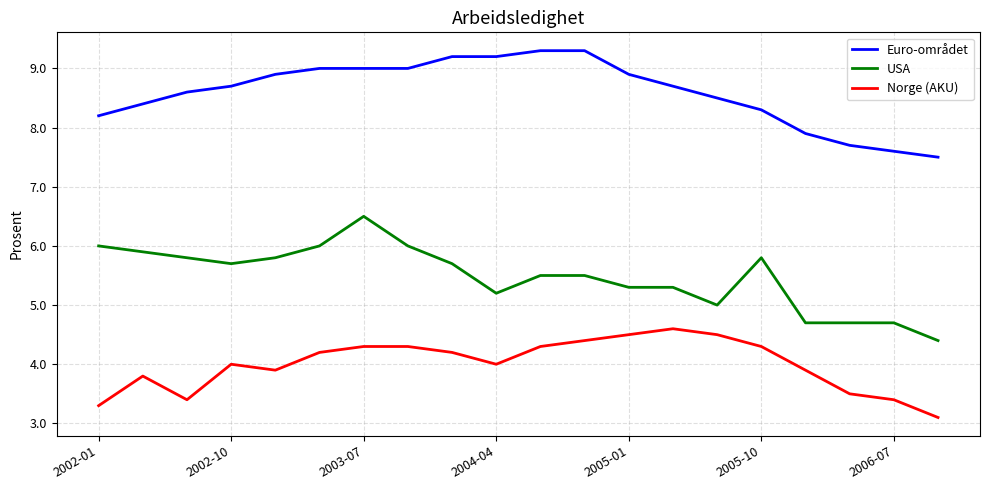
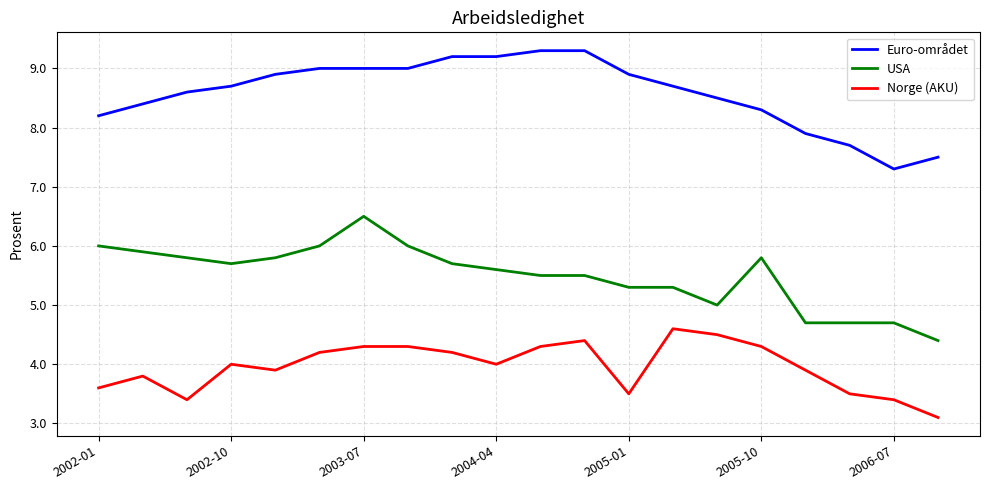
  {
    "Euro-området": {
      "2002-01": 8.2,
      "2002-10": 8.7,
      "2003-07": 9.0,
      "2004-04": 9.2,
      "2005-01": 8.9,
      "2005-10": 8.3,
-     "2006-07": 7.6
+     "2006-07": 7.3
    },
    "USA": {
      "2002-01": 6.0,
      "2002-10": 5.7,
      "2003-07": 6.5,
-     "2004-04": 5.2,
+     "2004-04": 5.6,
      "2005-01": 5.3,
      "2005-10": 5.8,
      "2006-07": 4.7
    },
    "Norge (AKU)": {
-     "2002-01": 3.3,
+     "2002-01": 3.6,
      "2002-10": 4.0,
      "2003-07": 4.3,
      "2004-04": 4.0,
-     "2005-01": 4.5,
+     "2005-01": 3.5,
      "2005-10": 4.3,
      "2006-07": 3.4
    }
  }
